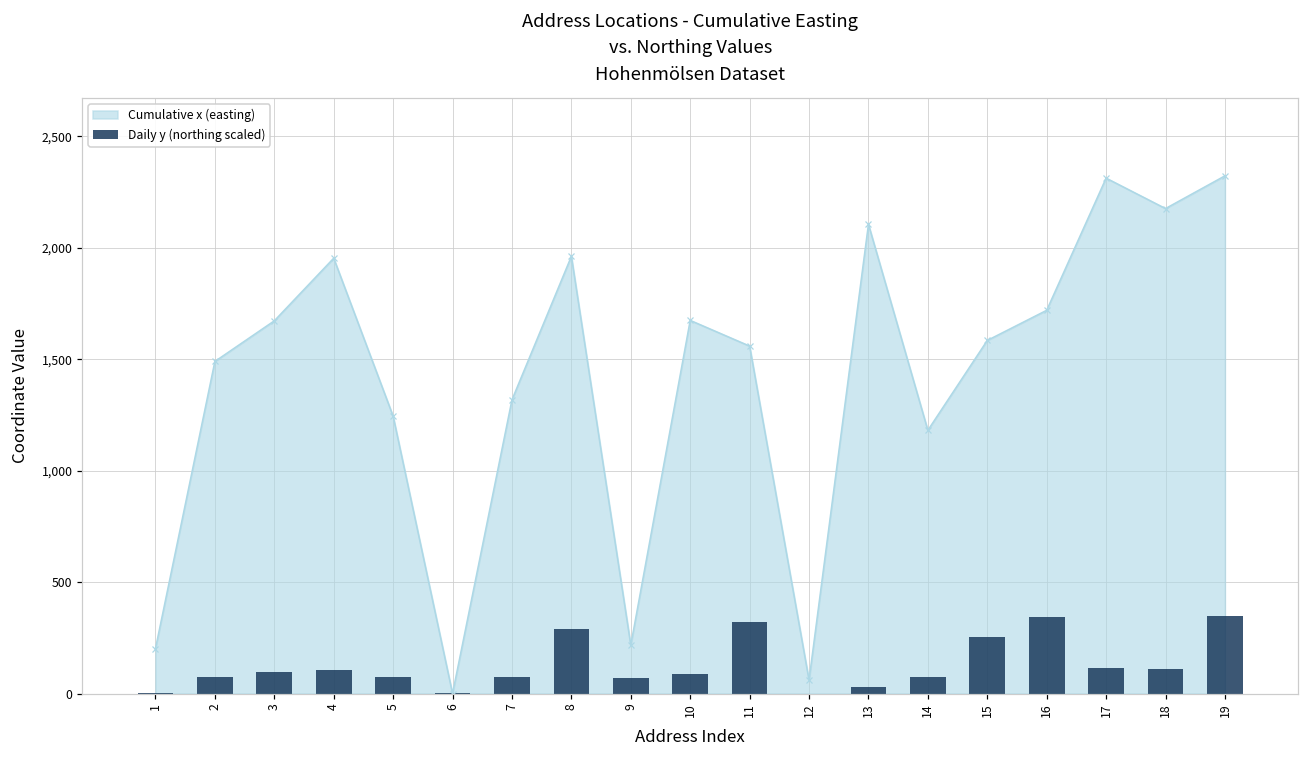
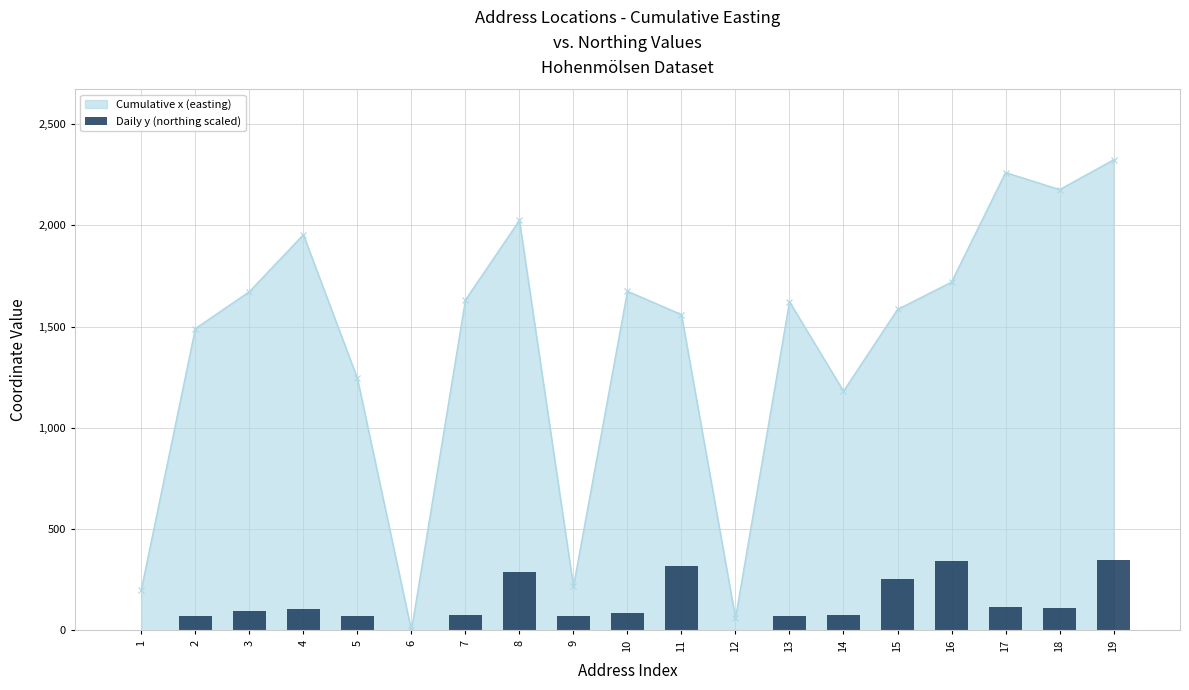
  {
    "Cumulative x (easting)": {
      "1": "200",
      "2": "1,490",
      "3": "1,670",
      "4": "1,950",
      "5": "1,240",
      "6": "0",
-     "7": "1,320",
-     "8": "1,960",
+     "7": "1,630",
+     "8": "2,020",
      "9": "220",
      "10": "1,670",
      "11": "1,560",
      "12": "60",
-     "13": "2,110",
+     "13": "1,620",
      "14": "1,180",
      "15": "1,580",
      "16": "1,720",
-     "17": "2,310",
+     "17": "2,260",
      "18": "2,180",
      "19": "2,320"
    },
    "Daily y (northing scaled)": {
      "2": "70",
      "3": "100",
      "4": "110",
      "5": "70",
      "7": "80",
      "8": "290",
      "9": "70",
      "10": "90",
      "11": "320",
      "12": "0",
-     "13": "30",
+     "13": "70",
      "14": "70",
      "15": "260",
      "16": "340",
      "17": "110",
      "18": "110",
      "19": "350"
    }
  }
